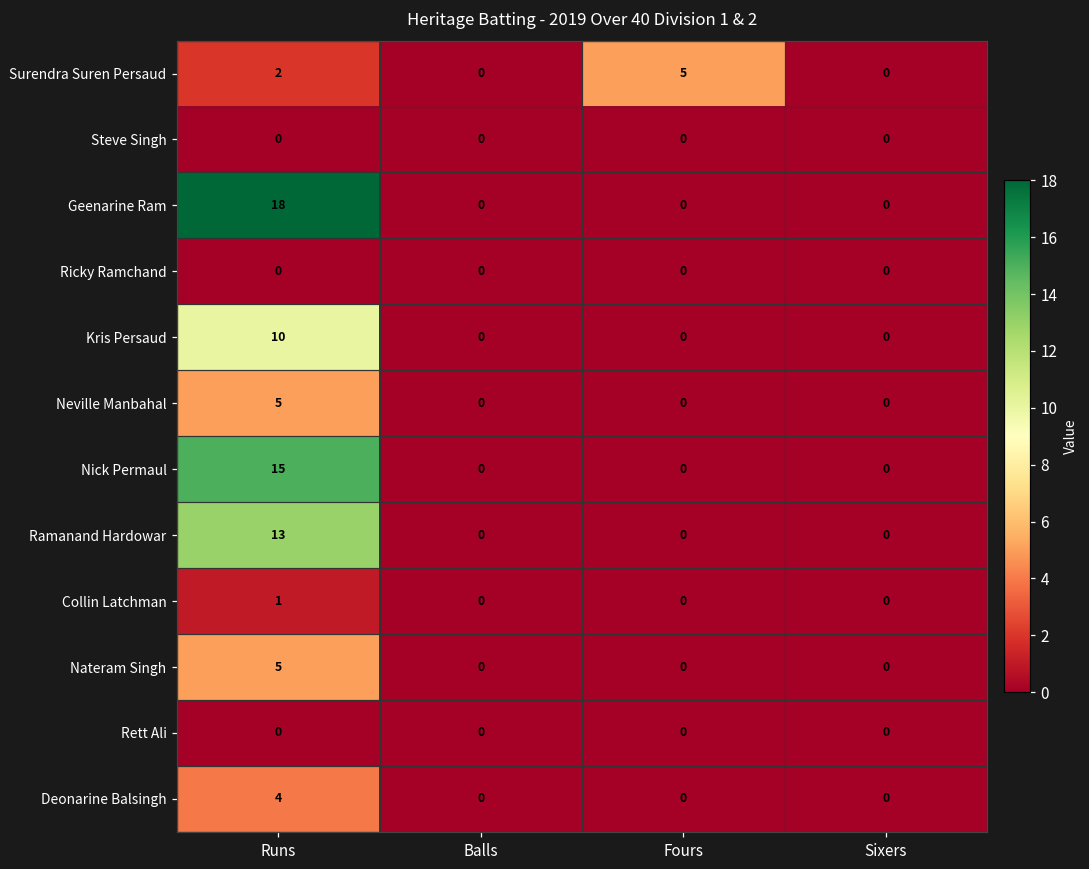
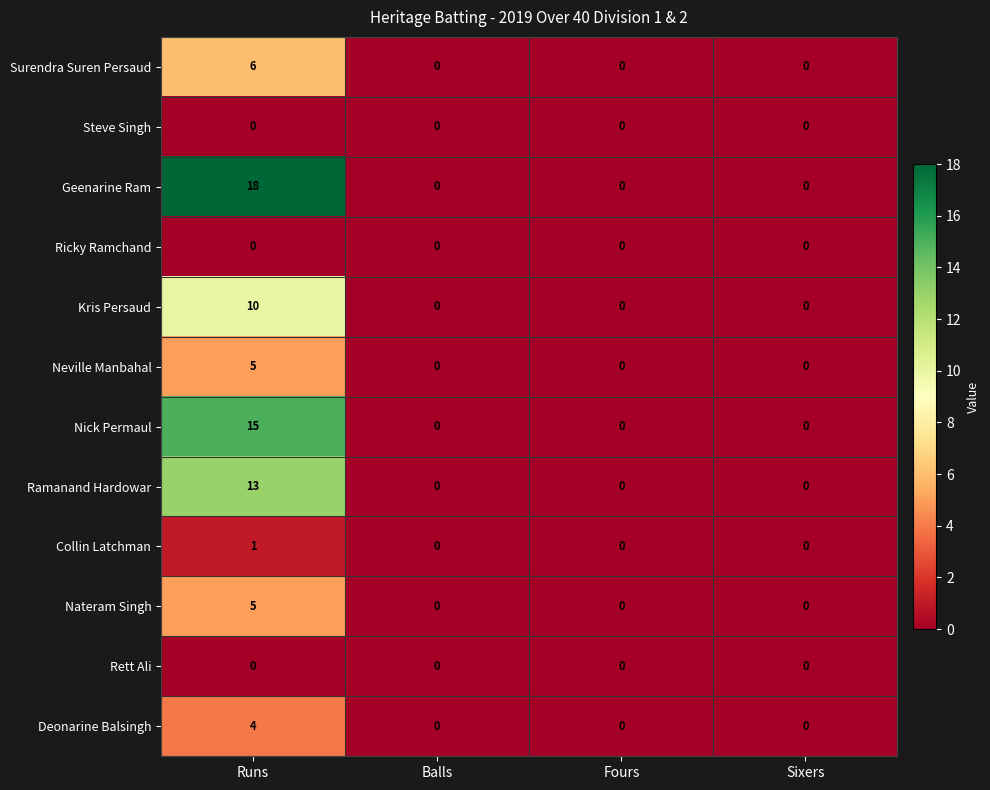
  {
    "Surendra Suren Persaud": {
-     "Runs": 2,
+     "Runs": 6,
      "Balls": 0,
-     "Fours": 5,
+     "Fours": 0,
      "Sixers": 0
    },
    "Steve Singh": {
      "Runs": 0,
      "Balls": 0,
      "Fours": 0,
      "Sixers": 0
    },
    "Geenarine Ram": {
      "Runs": 18,
      "Balls": 0,
      "Fours": 0,
      "Sixers": 0
    },
    "Ricky Ramchand": {
      "Runs": 0,
      "Balls": 0,
      "Fours": 0,
      "Sixers": 0
    },
    "Kris Persaud": {
      "Runs": 10,
      "Balls": 0,
      "Fours": 0,
      "Sixers": 0
    },
    "Neville Manbahal": {
      "Runs": 5,
      "Balls": 0,
      "Fours": 0,
      "Sixers": 0
    },
    "Nick Permaul": {
      "Runs": 15,
      "Balls": 0,
      "Fours": 0,
      "Sixers": 0
    },
    "Ramanand Hardowar": {
      "Runs": 13,
      "Balls": 0,
      "Fours": 0,
      "Sixers": 0
    },
    "Collin Latchman": {
      "Runs": 1,
      "Balls": 0,
      "Fours": 0,
      "Sixers": 0
    },
    "Nateram Singh": {
      "Runs": 5,
      "Balls": 0,
      "Fours": 0,
      "Sixers": 0
    },
    "Rett Ali": {
      "Runs": 0,
      "Balls": 0,
      "Fours": 0,
      "Sixers": 0
    },
    "Deonarine Balsingh": {
      "Runs": 4,
      "Balls": 0,
      "Fours": 0,
      "Sixers": 0
    }
  }
